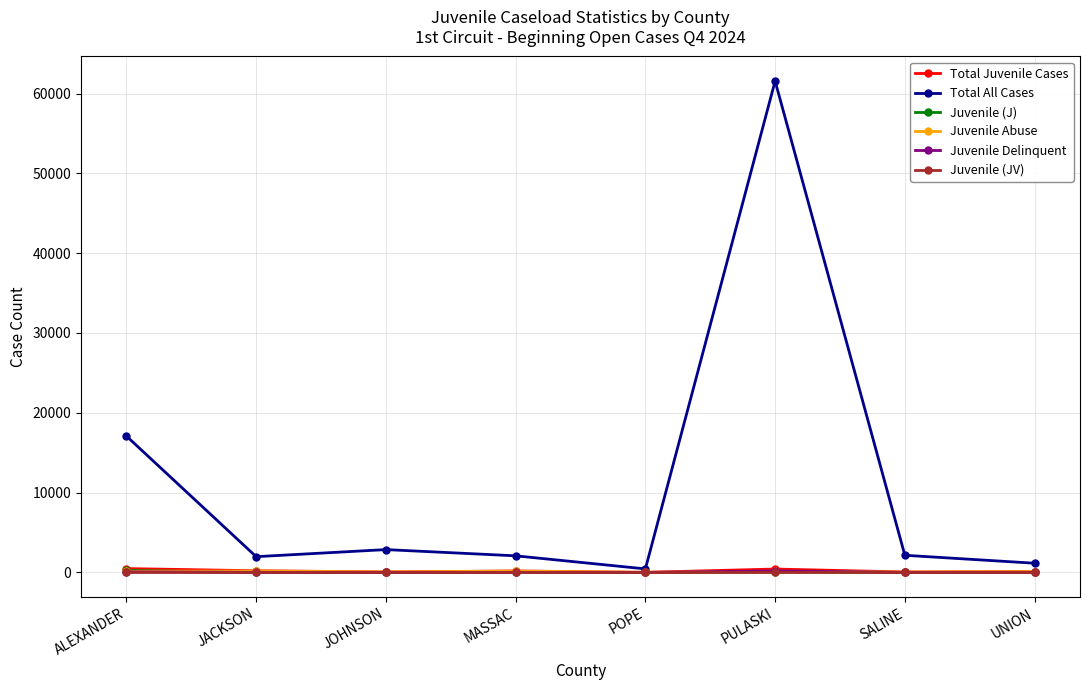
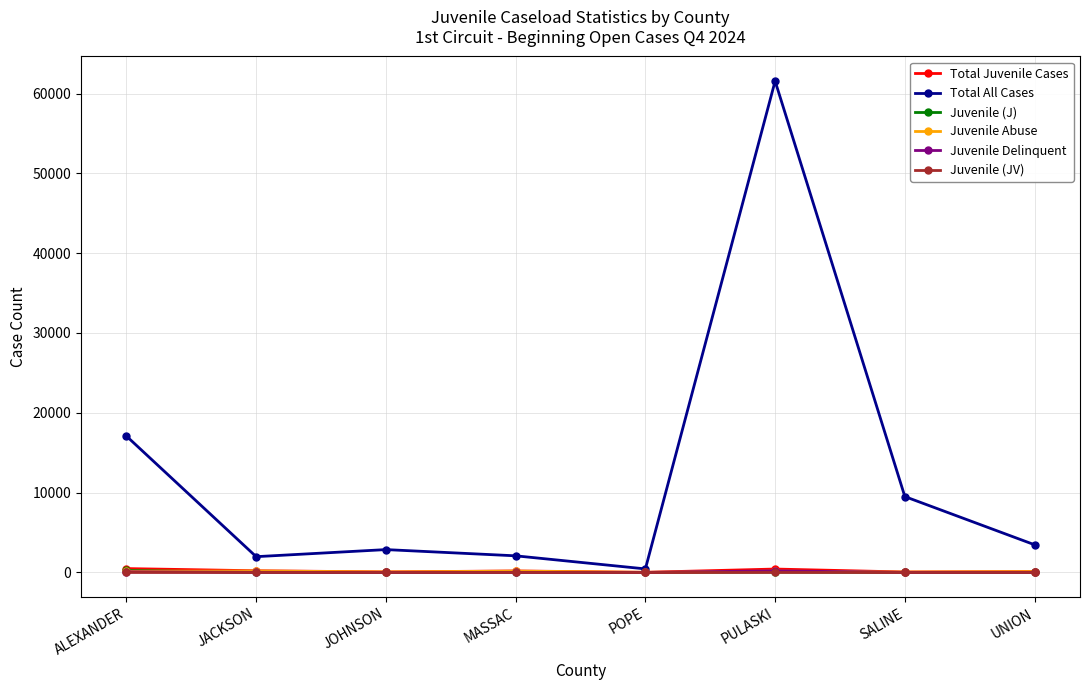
  {
    "Total All Cases": {
      "ALEXANDER": 17000,
      "JACKSON": 2000,
      "JOHNSON": 3000,
      "MASSAC": 2000,
      "POPE": 0,
      "PULASKI": 62000,
-     "SALINE": 2000,
-     "UNION": 1000
+     "SALINE": 10000,
+     "UNION": 3000
    }
  }
